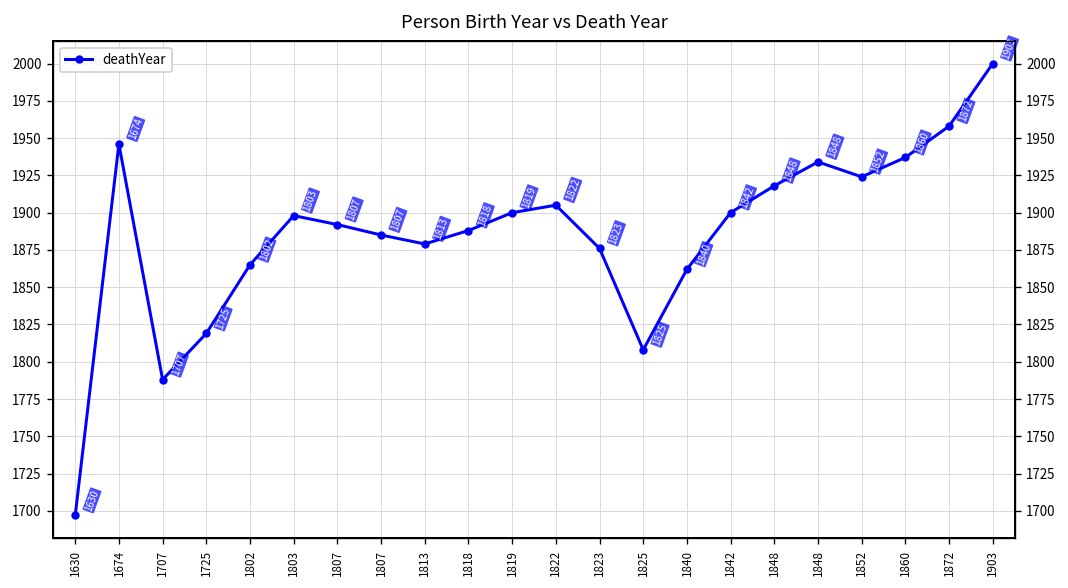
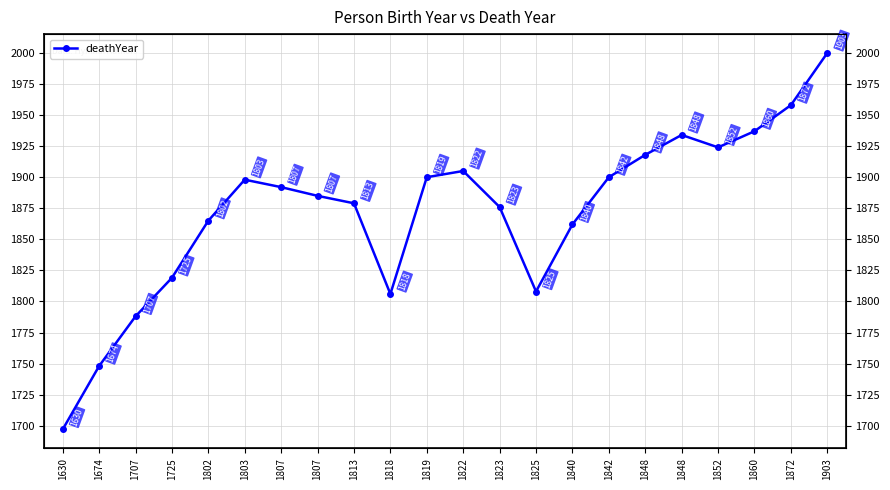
  {
-   "1674": 1946,
-   "1818": 1888
+   "1674": 1748,
+   "1818": 1806
  }
